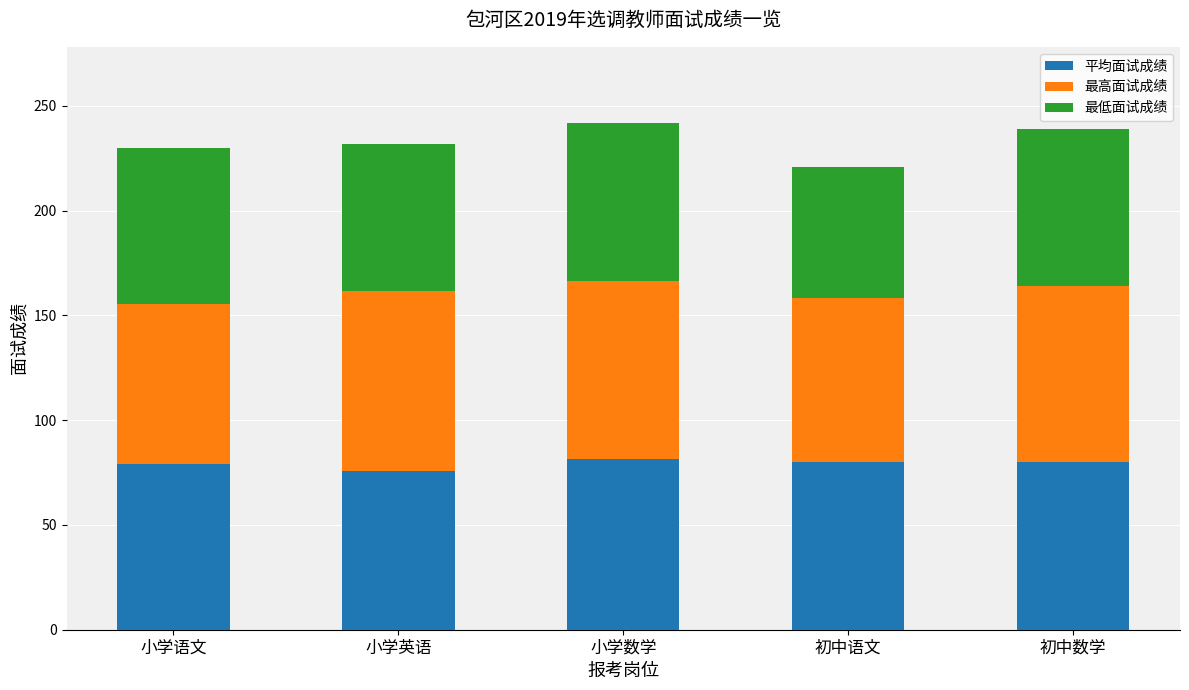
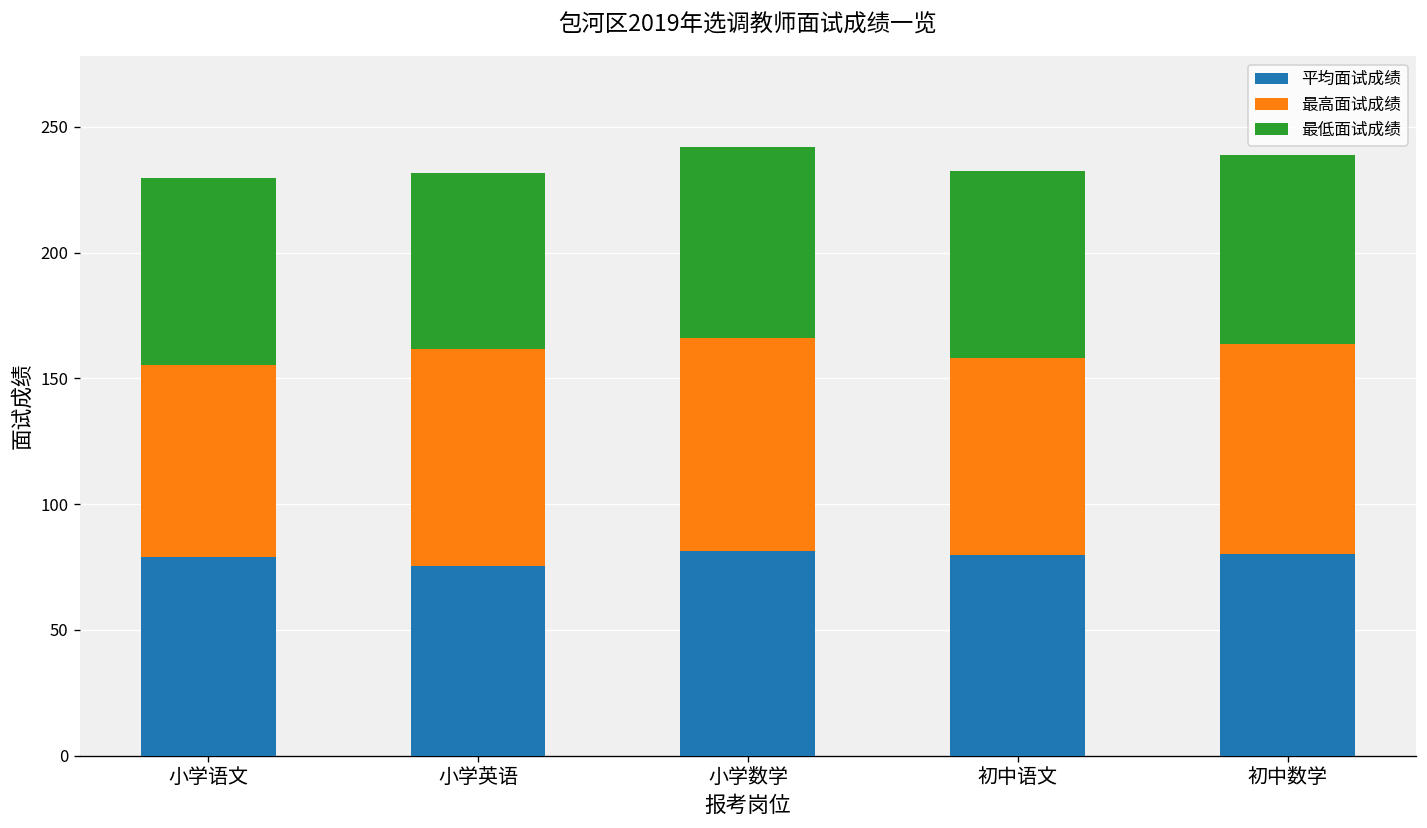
  {
    "平均面试成绩": {
      "小学语文": 79,
      "小学英语": 76,
      "小学数学": 81,
      "初中语文": 80,
      "初中数学": 80
    },
    "最高面试成绩": {
      "小学语文": 76,
      "小学英语": 86,
      "小学数学": 85,
      "初中语文": 78,
      "初中数学": 84
    },
    "最低面试成绩": {
      "小学语文": 74,
      "小学英语": 70,
      "小学数学": 76,
-     "初中语文": 63,
+     "初中语文": 74,
      "初中数学": 75
    }
  }
